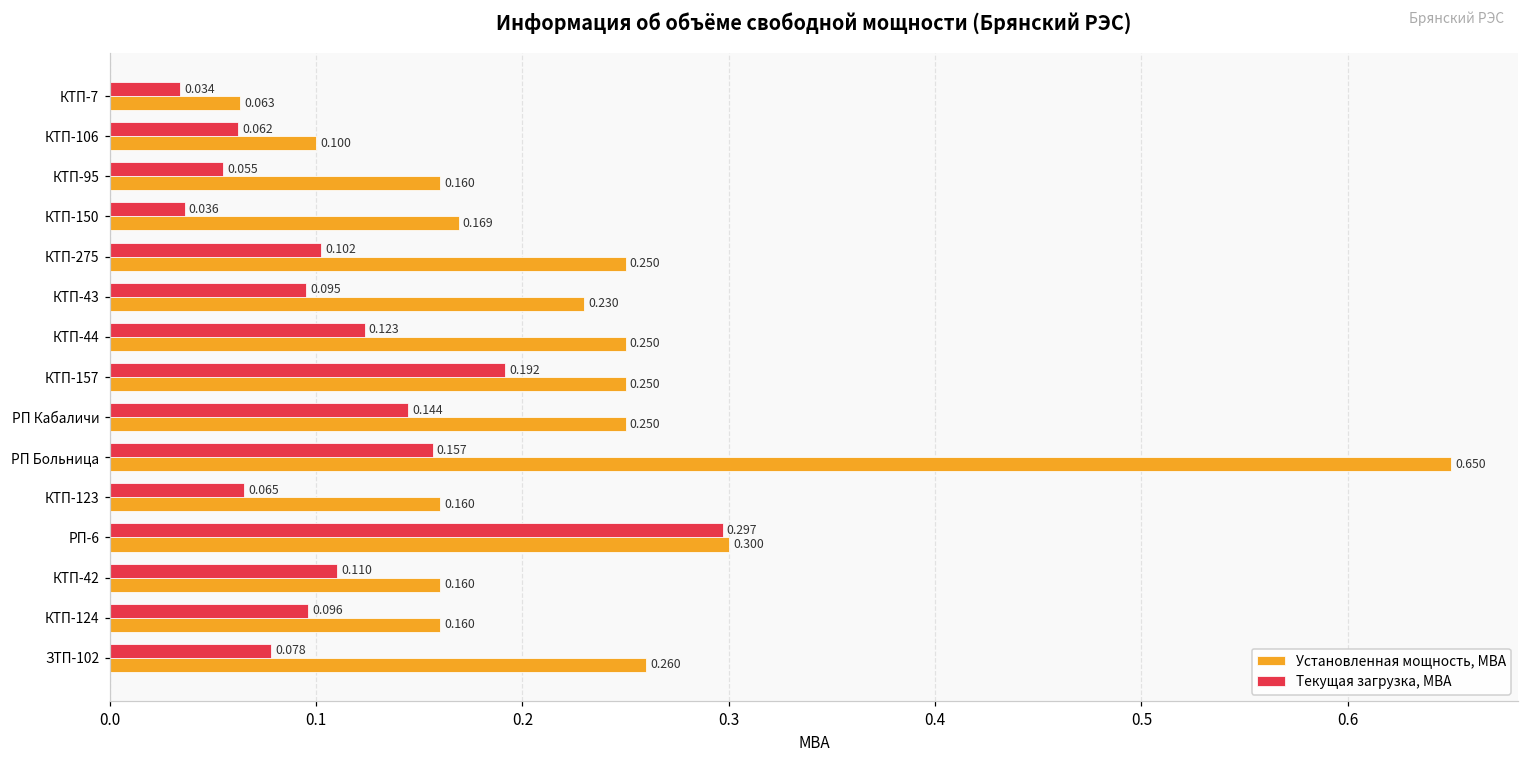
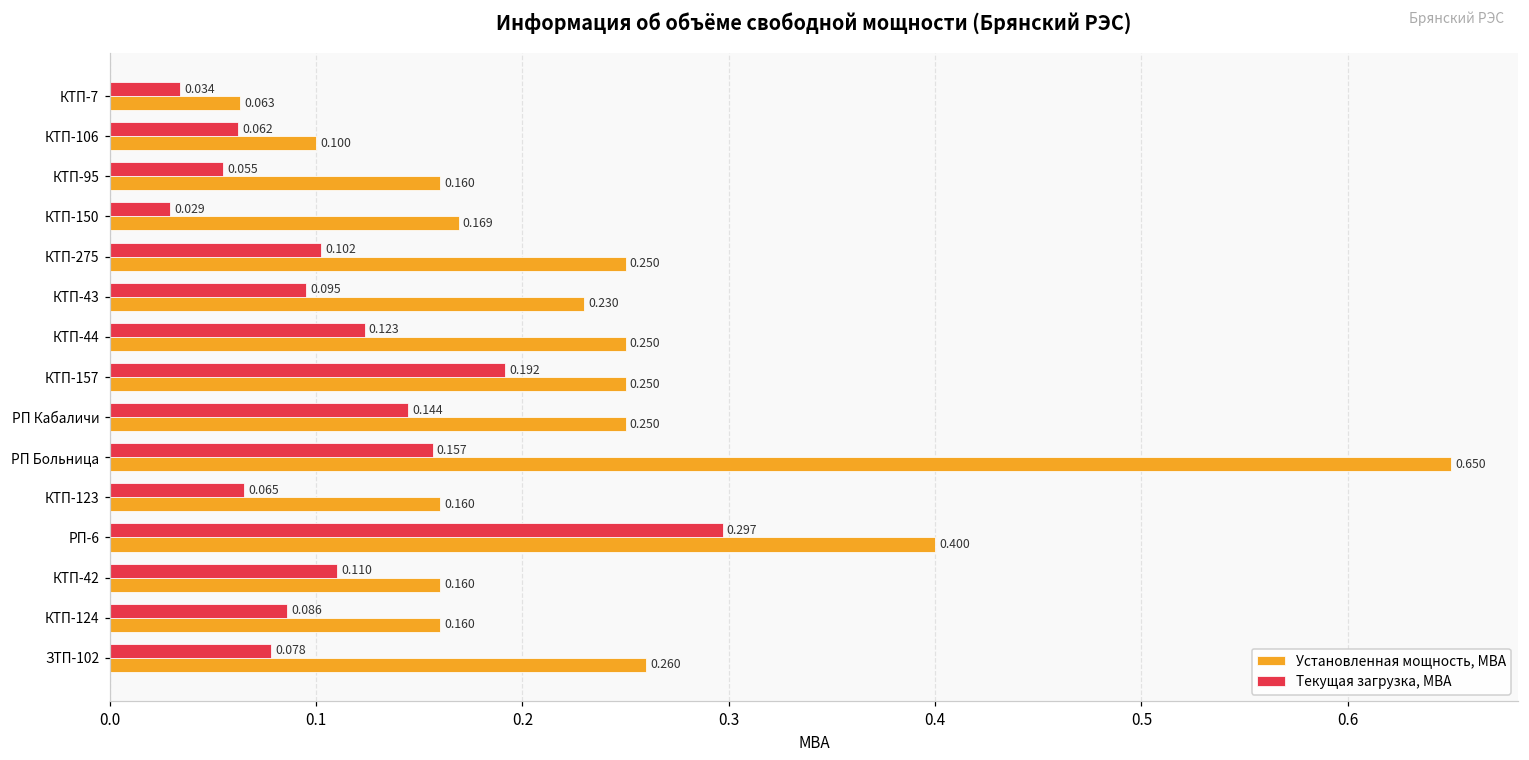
  {
    "Установленная мощность, МВА": {
      "КТП-7": 0.063,
      "КТП-106": 0.100,
      "КТП-95": 0.160,
      "КТП-150": 0.169,
      "КТП-275": 0.250,
      "КТП-43": 0.230,
      "КТП-44": 0.250,
      "КТП-157": 0.250,
      "РП Кабаличи": 0.250,
      "РП Больница": 0.650,
      "КТП-123": 0.160,
-     "РП-6": 0.300,
+     "РП-6": 0.400,
      "КТП-42": 0.160,
      "КТП-124": 0.160,
      "ЗТП-102": 0.260
    },
    "Текущая загрузка, МВА": {
      "КТП-7": 0.034,
      "КТП-106": 0.062,
      "КТП-95": 0.055,
-     "КТП-150": 0.036,
+     "КТП-150": 0.029,
      "КТП-275": 0.102,
      "КТП-43": 0.095,
      "КТП-44": 0.123,
      "КТП-157": 0.192,
      "РП Кабаличи": 0.144,
      "РП Больница": 0.157,
      "КТП-123": 0.065,
      "РП-6": 0.297,
      "КТП-42": 0.110,
-     "КТП-124": 0.096,
+     "КТП-124": 0.086,
      "ЗТП-102": 0.078
    }
  }
